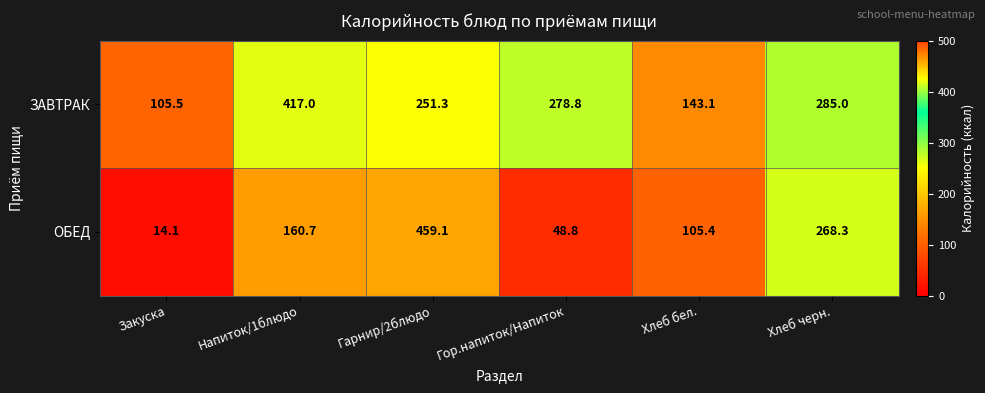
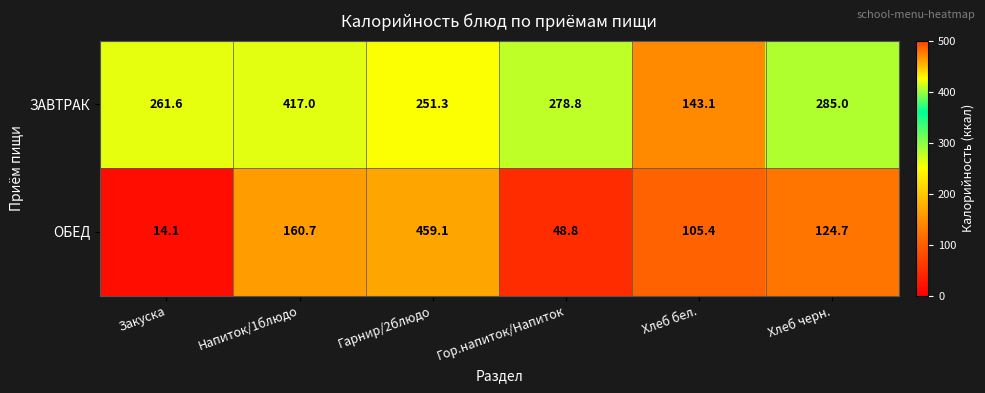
  {
    "ЗАВТРАК": {
-     "Закуска": 105.5,
+     "Закуска": 261.6,
      "Напиток/1блюдо": 417.0,
      "Гарнир/2блюдо": 251.3,
      "Гор.напиток/Напиток": 278.8,
      "Хлеб бел.": 143.1,
      "Хлеб черн.": 285.0
    },
    "ОБЕД": {
      "Закуска": 14.1,
      "Напиток/1блюдо": 160.7,
      "Гарнир/2блюдо": 459.1,
      "Гор.напиток/Напиток": 48.8,
      "Хлеб бел.": 105.4,
-     "Хлеб черн.": 268.3
+     "Хлеб черн.": 124.7
    }
  }
